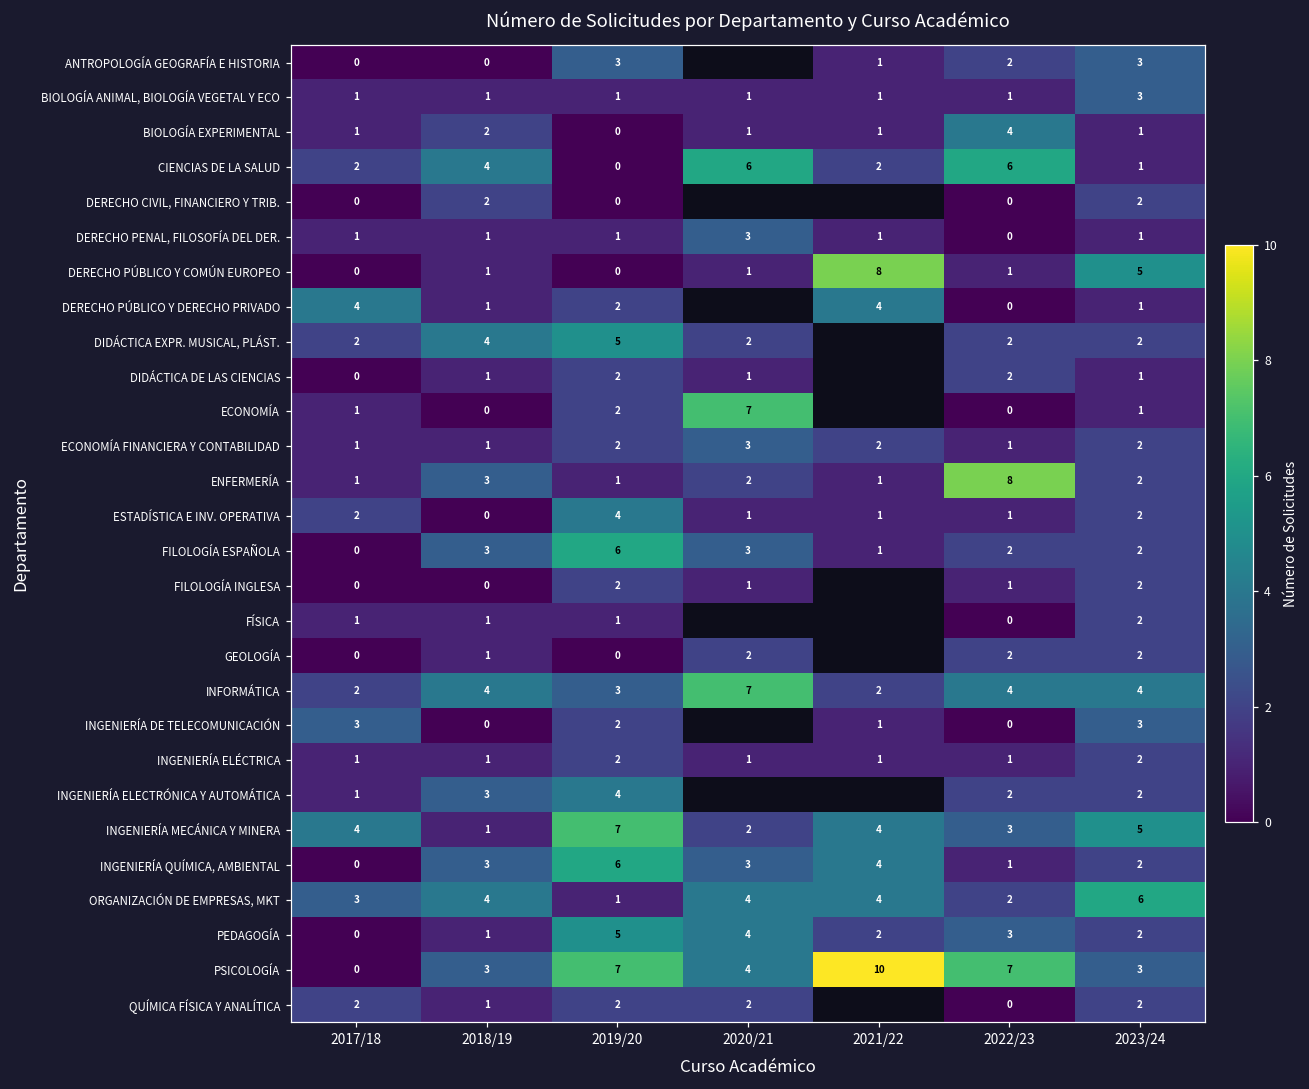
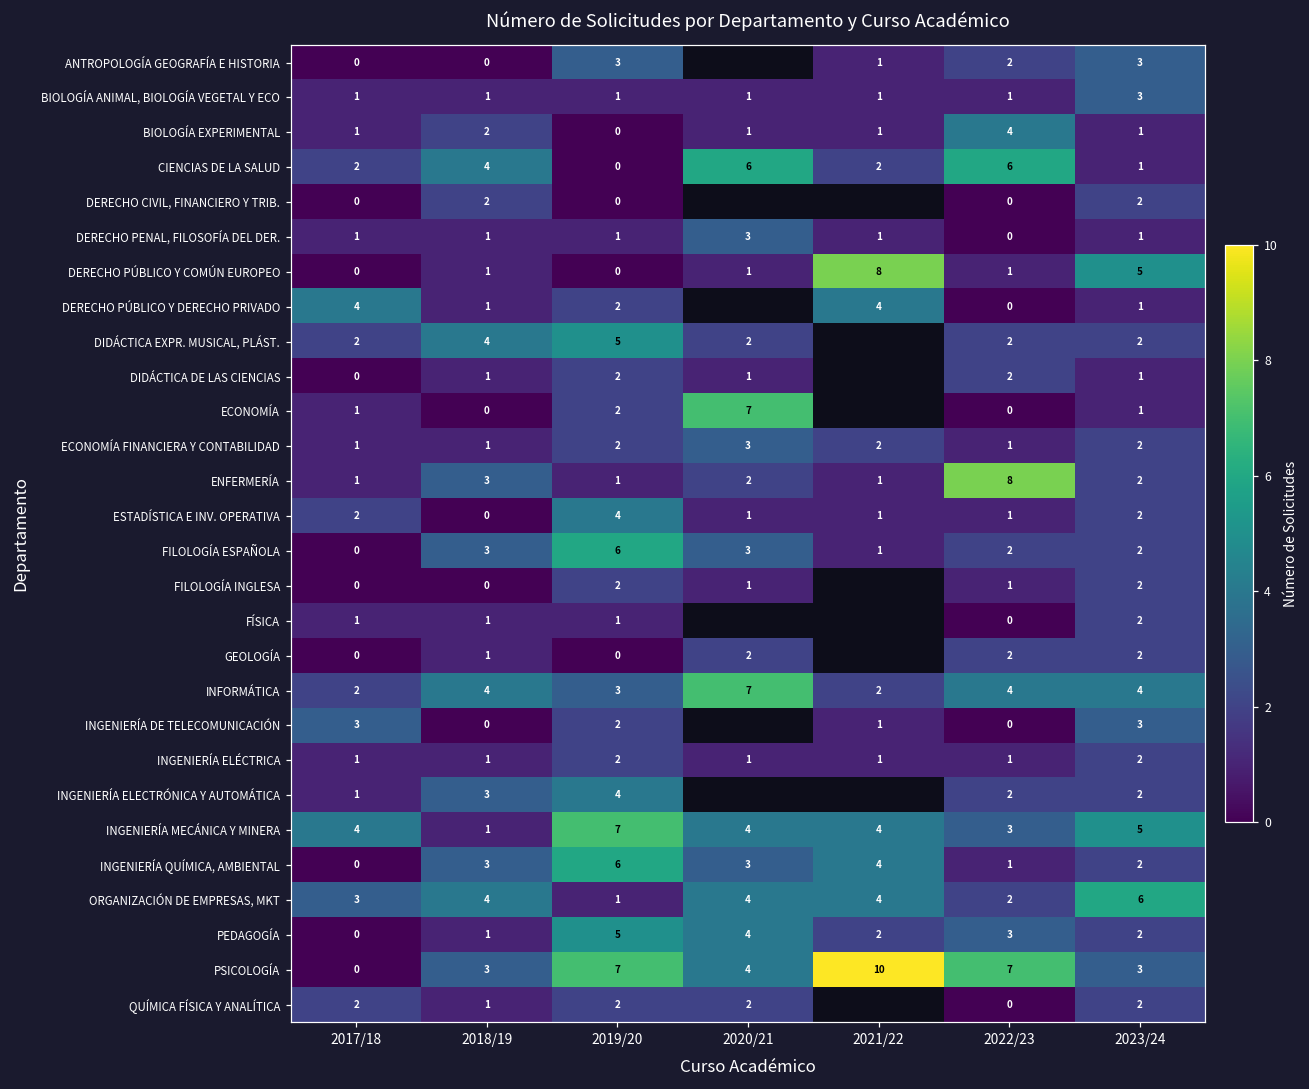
  {
    "ANTROPOLOGÍA GEOGRAFÍA E HISTORIA": {
      "2017/18": 0,
      "2018/19": 0,
      "2019/20": 3,
      "2021/22": 1,
      "2022/23": 2,
      "2023/24": 3
    },
    "BIOLOGÍA ANIMAL, BIOLOGÍA VEGETAL Y ECO": {
      "2017/18": 1,
      "2018/19": 1,
      "2019/20": 1,
      "2020/21": 1,
      "2021/22": 1,
      "2022/23": 1,
      "2023/24": 3
    },
    "BIOLOGÍA EXPERIMENTAL": {
      "2017/18": 1,
      "2018/19": 2,
      "2019/20": 0,
      "2020/21": 1,
      "2021/22": 1,
      "2022/23": 4,
      "2023/24": 1
    },
    "CIENCIAS DE LA SALUD": {
      "2017/18": 2,
      "2018/19": 4,
      "2019/20": 0,
      "2020/21": 6,
      "2021/22": 2,
      "2022/23": 6,
      "2023/24": 1
    },
    "DERECHO CIVIL, FINANCIERO Y TRIB.": {
      "2017/18": 0,
      "2018/19": 2,
      "2019/20": 0,
      "2022/23": 0,
      "2023/24": 2
    },
    "DERECHO PENAL, FILOSOFÍA DEL DER.": {
      "2017/18": 1,
      "2018/19": 1,
      "2019/20": 1,
      "2020/21": 3,
      "2021/22": 1,
      "2022/23": 0,
      "2023/24": 1
    },
    "DERECHO PÚBLICO Y COMÚN EUROPEO": {
      "2017/18": 0,
      "2018/19": 1,
      "2019/20": 0,
      "2020/21": 1,
      "2021/22": 8,
      "2022/23": 1,
      "2023/24": 5
    },
    "DERECHO PÚBLICO Y DERECHO PRIVADO": {
      "2017/18": 4,
      "2018/19": 1,
      "2019/20": 2,
      "2021/22": 4,
      "2022/23": 0,
      "2023/24": 1
    },
    "DIDÁCTICA EXPR. MUSICAL, PLÁST.": {
      "2017/18": 2,
      "2018/19": 4,
      "2019/20": 5,
      "2020/21": 2,
      "2022/23": 2,
      "2023/24": 2
    },
    "DIDÁCTICA DE LAS CIENCIAS": {
      "2017/18": 0,
      "2018/19": 1,
      "2019/20": 2,
      "2020/21": 1,
      "2022/23": 2,
      "2023/24": 1
    },
    "ECONOMÍA": {
      "2017/18": 1,
      "2018/19": 0,
      "2019/20": 2,
      "2020/21": 7,
      "2022/23": 0,
      "2023/24": 1
    },
    "ECONOMÍA FINANCIERA Y CONTABILIDAD": {
      "2017/18": 1,
      "2018/19": 1,
      "2019/20": 2,
      "2020/21": 3,
      "2021/22": 2,
      "2022/23": 1,
      "2023/24": 2
    },
    "ENFERMERÍA": {
      "2017/18": 1,
      "2018/19": 3,
      "2019/20": 1,
      "2020/21": 2,
      "2021/22": 1,
      "2022/23": 8,
      "2023/24": 2
    },
    "ESTADÍSTICA E INV. OPERATIVA": {
      "2017/18": 2,
      "2018/19": 0,
      "2019/20": 4,
      "2020/21": 1,
      "2021/22": 1,
      "2022/23": 1,
      "2023/24": 2
    },
    "FILOLOGÍA ESPAÑOLA": {
      "2017/18": 0,
      "2018/19": 3,
      "2019/20": 6,
      "2020/21": 3,
      "2021/22": 1,
      "2022/23": 2,
      "2023/24": 2
    },
    "FILOLOGÍA INGLESA": {
      "2017/18": 0,
      "2018/19": 0,
      "2019/20": 2,
      "2020/21": 1,
      "2022/23": 1,
      "2023/24": 2
    },
    "FÍSICA": {
      "2017/18": 1,
      "2018/19": 1,
      "2019/20": 1,
      "2022/23": 0,
      "2023/24": 2
    },
    "GEOLOGÍA": {
      "2017/18": 0,
      "2018/19": 1,
      "2019/20": 0,
      "2020/21": 2,
      "2022/23": 2,
      "2023/24": 2
    },
    "INFORMÁTICA": {
      "2017/18": 2,
      "2018/19": 4,
      "2019/20": 3,
      "2020/21": 7,
      "2021/22": 2,
      "2022/23": 4,
      "2023/24": 4
    },
    "INGENIERÍA DE TELECOMUNICACIÓN": {
      "2017/18": 3,
      "2018/19": 0,
      "2019/20": 2,
      "2021/22": 1,
      "2022/23": 0,
      "2023/24": 3
    },
    "INGENIERÍA ELÉCTRICA": {
      "2017/18": 1,
      "2018/19": 1,
      "2019/20": 2,
      "2020/21": 1,
      "2021/22": 1,
      "2022/23": 1,
      "2023/24": 2
    },
    "INGENIERÍA ELECTRÓNICA Y AUTOMÁTICA": {
      "2017/18": 1,
      "2018/19": 3,
      "2019/20": 4,
      "2022/23": 2,
      "2023/24": 2
    },
    "INGENIERÍA MECÁNICA Y MINERA": {
      "2017/18": 4,
      "2018/19": 1,
      "2019/20": 7,
-     "2020/21": 2,
+     "2020/21": 4,
      "2021/22": 4,
      "2022/23": 3,
      "2023/24": 5
    },
    "INGENIERÍA QUÍMICA, AMBIENTAL": {
      "2017/18": 0,
      "2018/19": 3,
      "2019/20": 6,
      "2020/21": 3,
      "2021/22": 4,
      "2022/23": 1,
      "2023/24": 2
    },
    "ORGANIZACIÓN DE EMPRESAS, MKT": {
      "2017/18": 3,
      "2018/19": 4,
      "2019/20": 1,
      "2020/21": 4,
      "2021/22": 4,
      "2022/23": 2,
      "2023/24": 6
    },
    "PEDAGOGÍA": {
      "2017/18": 0,
      "2018/19": 1,
      "2019/20": 5,
      "2020/21": 4,
      "2021/22": 2,
      "2022/23": 3,
      "2023/24": 2
    },
    "PSICOLOGÍA": {
      "2017/18": 0,
      "2018/19": 3,
      "2019/20": 7,
      "2020/21": 4,
      "2021/22": 10,
      "2022/23": 7,
      "2023/24": 3
    },
    "QUÍMICA FÍSICA Y ANALÍTICA": {
      "2017/18": 2,
      "2018/19": 1,
      "2019/20": 2,
      "2020/21": 2,
      "2022/23": 0,
      "2023/24": 2
    }
  }
